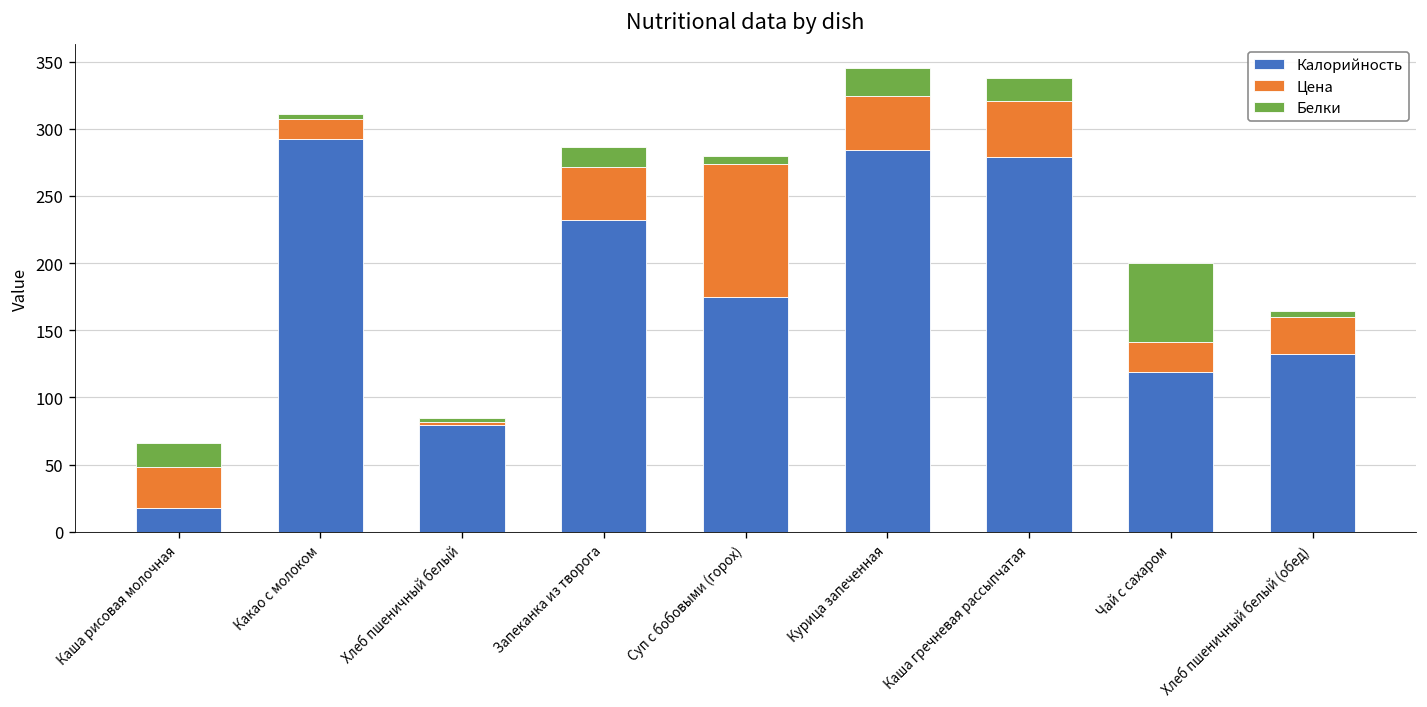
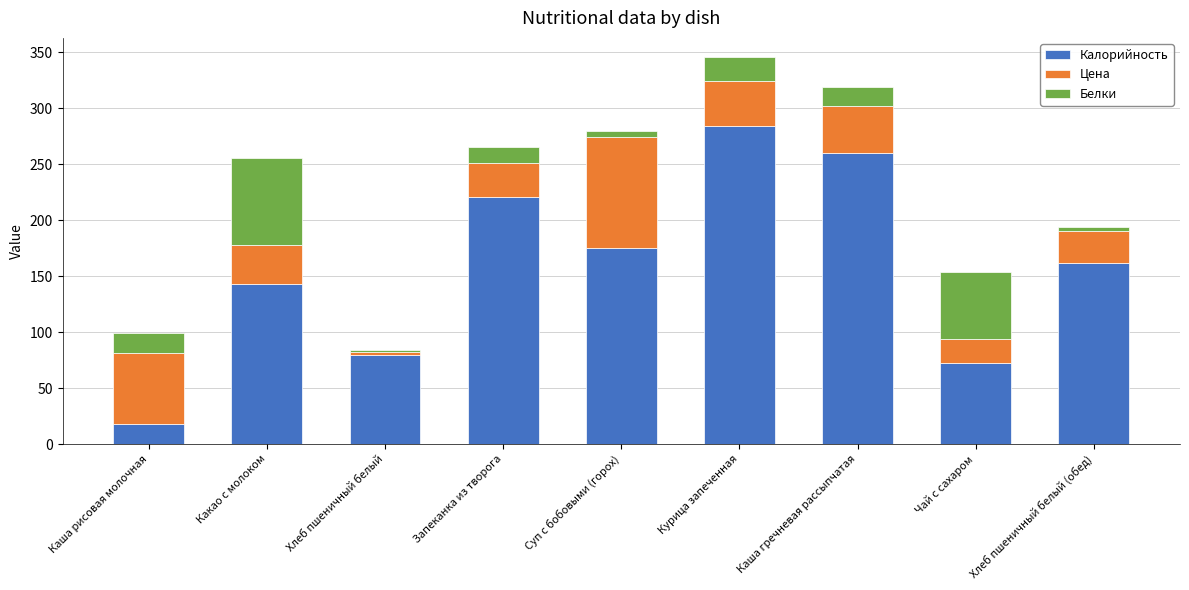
  {
    "Калорийность": {
      "Каша рисовая молочная": 18,
-     "Какао с молоком": 292,
+     "Какао с молоком": 143,
      "Хлеб пшеничный белый": 80,
-     "Запеканка из творога": 232,
+     "Запеканка из творога": 221,
      "Суп с бобовыми (горох)": 175,
      "Курица запеченная": 284,
-     "Каша гречневая рассыпчатая": 279,
-     "Чай с сахаром": 119,
-     "Хлеб пшеничный белый (обед)": 133
+     "Каша гречневая рассыпчатая": 260,
+     "Чай с сахаром": 72,
+     "Хлеб пшеничный белый (обед)": 162
    },
    "Цена": {
-     "Каша рисовая молочная": 30,
-     "Какао с молоком": 15,
+     "Каша рисовая молочная": 63,
+     "Какао с молоком": 35,
      "Хлеб пшеничный белый": 3,
-     "Запеканка из творога": 40,
+     "Запеканка из творога": 30,
      "Суп с бобовыми (горох)": 99,
      "Курица запеченная": 40,
      "Каша гречневая рассыпчатая": 41,
      "Чай с сахаром": 22,
      "Хлеб пшеничный белый (обед)": 28
    },
    "Белки": {
      "Каша рисовая молочная": 18,
-     "Какао с молоком": 4,
+     "Какао с молоком": 77,
      "Хлеб пшеничный белый": 2,
      "Запеканка из творога": 15,
      "Суп с бобовыми (горох)": 5,
      "Курица запеченная": 21,
      "Каша гречневая рассыпчатая": 17,
      "Чай с сахаром": 59,
      "Хлеб пшеничный белый (обед)": 4
    }
  }
